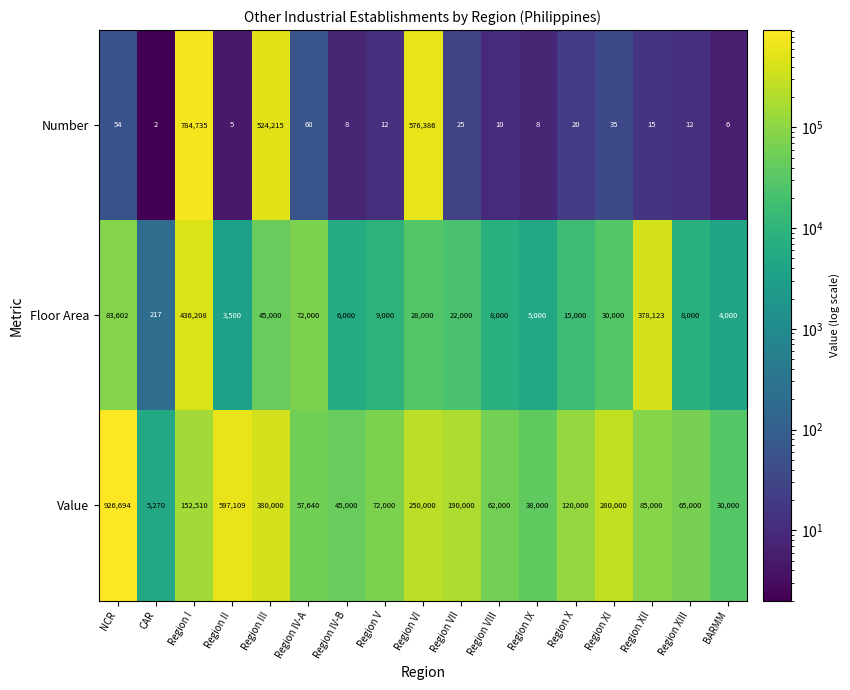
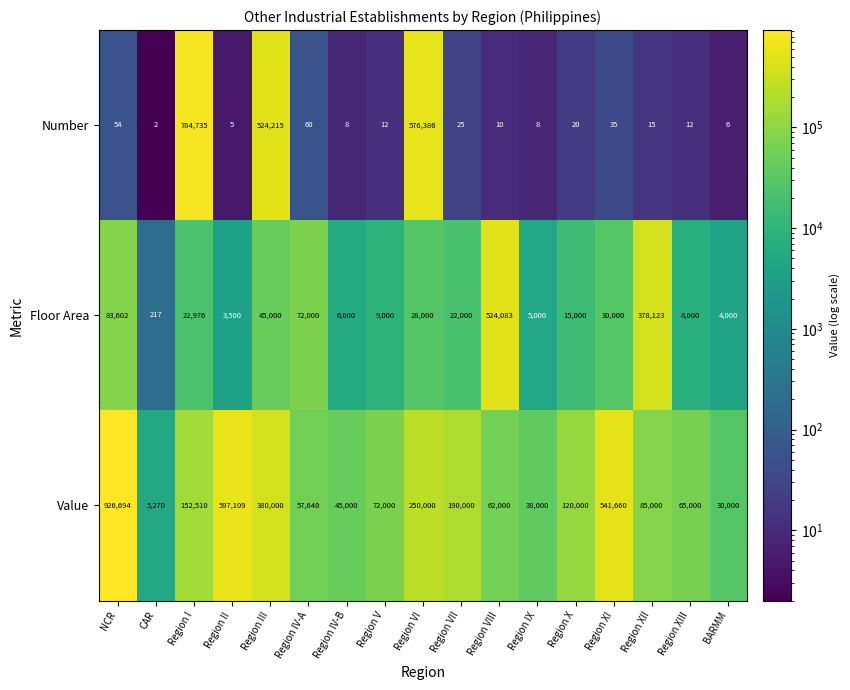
  {
    "Number": {
      "NCR": "54",
      "CAR": "2",
      "Region I": "784,735",
      "Region II": "5",
      "Region III": "524,215",
      "Region IV-A": "60",
      "Region IV-B": "8",
      "Region V": "12",
      "Region VI": "576,386",
      "Region VII": "25",
      "Region VIII": "10",
      "Region IX": "8",
      "Region X": "20",
      "Region XI": "35",
      "Region XII": "15",
      "Region XIII": "12",
      "BARMM": "6"
    },
    "Floor Area": {
      "NCR": "83,602",
      "CAR": "217",
-     "Region I": "436,208",
+     "Region I": "22,976",
      "Region II": "3,500",
      "Region III": "45,000",
      "Region IV-A": "72,000",
      "Region IV-B": "6,000",
      "Region V": "9,000",
      "Region VI": "28,000",
      "Region VII": "22,000",
-     "Region VIII": "8,000",
+     "Region VIII": "524,083",
      "Region IX": "5,000",
      "Region X": "15,000",
      "Region XI": "30,000",
      "Region XII": "378,123",
      "Region XIII": "8,000",
      "BARMM": "4,000"
    },
    "Value": {
      "NCR": "926,694",
      "CAR": "5,270",
      "Region I": "152,510",
      "Region II": "597,109",
      "Region III": "380,000",
      "Region IV-A": "57,640",
      "Region IV-B": "45,000",
      "Region V": "72,000",
      "Region VI": "250,000",
      "Region VII": "190,000",
      "Region VIII": "62,000",
      "Region IX": "38,000",
      "Region X": "120,000",
-     "Region XI": "280,000",
+     "Region XI": "541,660",
      "Region XII": "85,000",
      "Region XIII": "65,000",
      "BARMM": "30,000"
    }
  }
